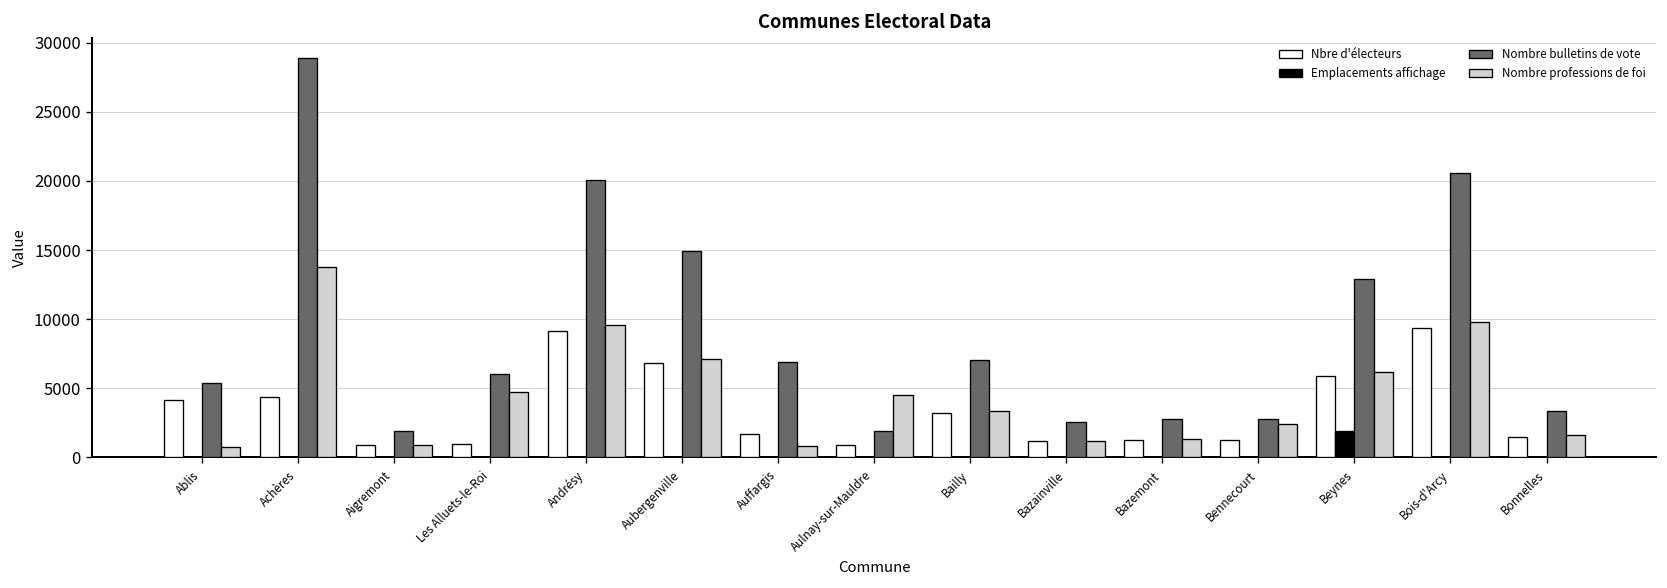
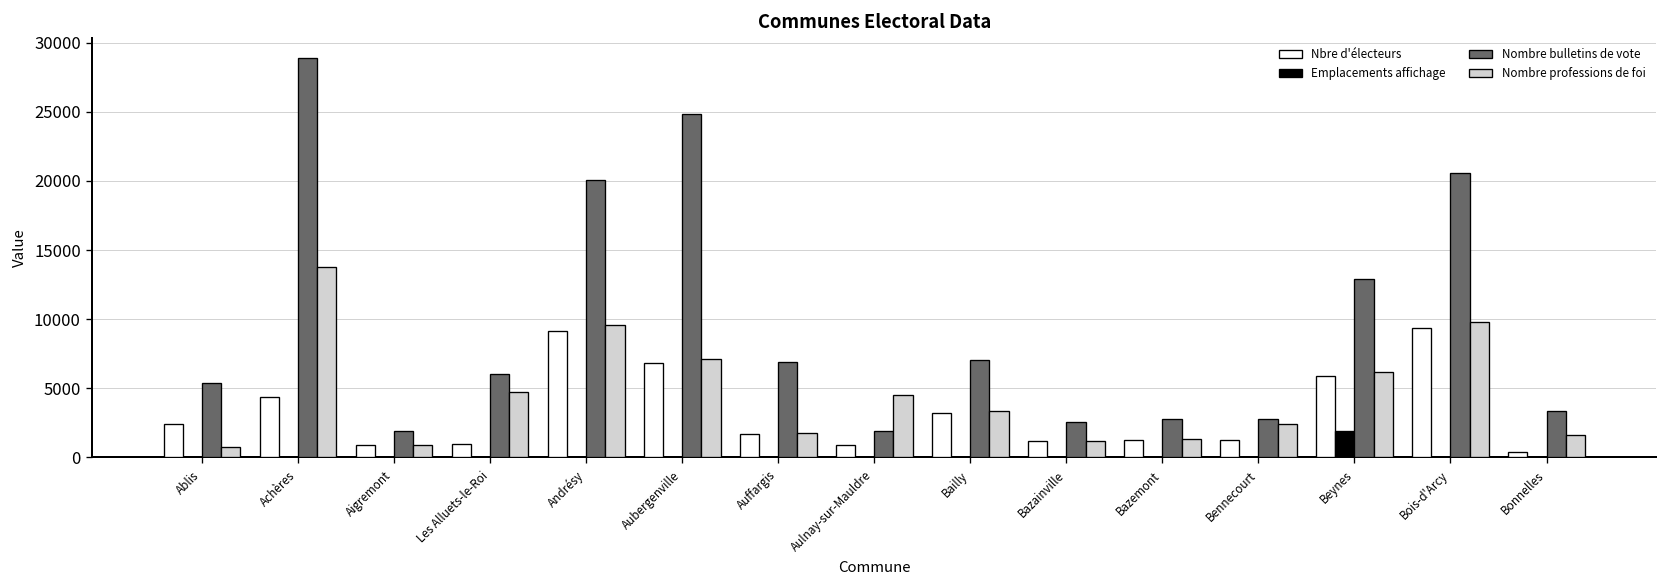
  {
    "Nbre d'électeurs": {
-     "Ablis": 4100,
+     "Ablis": 2400,
      "Achères": 4400,
      "Aigremont": 900,
      "Les Alluets-le-Roi": 1000,
      "Andrésy": 9100,
      "Aubergenville": 6800,
      "Auffargis": 1700,
      "Aulnay-sur-Mauldre": 900,
      "Bailly": 3200,
      "Bazainville": 1200,
      "Bazemont": 1200,
      "Bennecourt": 1200,
      "Beynes": 5900,
      "Bois-d'Arcy": 9300,
-     "Bonnelles": 1500
+     "Bonnelles": 400
    },
    "Emplacements affichage": {
      "Beynes": 1900
    },
    "Nombre bulletins de vote": {
      "Ablis": 5300,
      "Achères": 28900,
      "Aigremont": 1900,
      "Les Alluets-le-Roi": 6000,
      "Andrésy": 20100,
-     "Aubergenville": 14900,
+     "Aubergenville": 24800,
      "Auffargis": 6900,
      "Aulnay-sur-Mauldre": 1900,
      "Bailly": 7100,
      "Bazainville": 2600,
      "Bazemont": 2700,
      "Bennecourt": 2700,
      "Beynes": 12900,
      "Bois-d'Arcy": 20600,
      "Bonnelles": 3300
    },
    "Nombre professions de foi": {
      "Ablis": 700,
      "Achères": 13800,
      "Aigremont": 900,
      "Les Alluets-le-Roi": 4700,
      "Andrésy": 9600,
      "Aubergenville": 7100,
-     "Auffargis": 800,
+     "Auffargis": 1800,
      "Aulnay-sur-Mauldre": 4500,
      "Bailly": 3400,
      "Bazainville": 1200,
      "Bazemont": 1300,
      "Bennecourt": 2400,
      "Beynes": 6200,
      "Bois-d'Arcy": 9800,
      "Bonnelles": 1600
    }
  }
